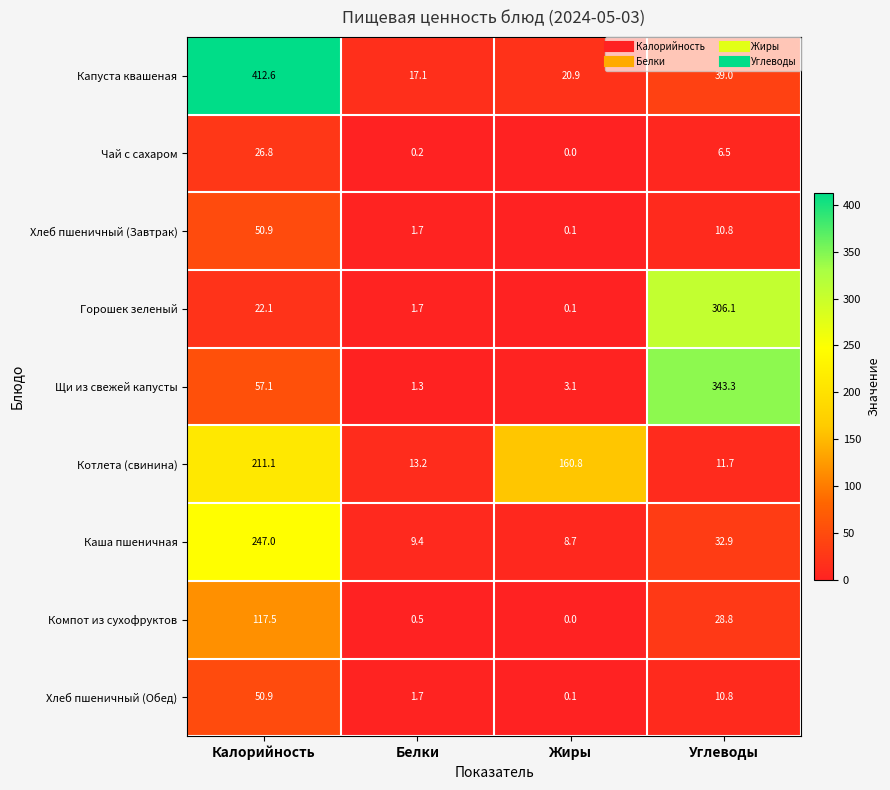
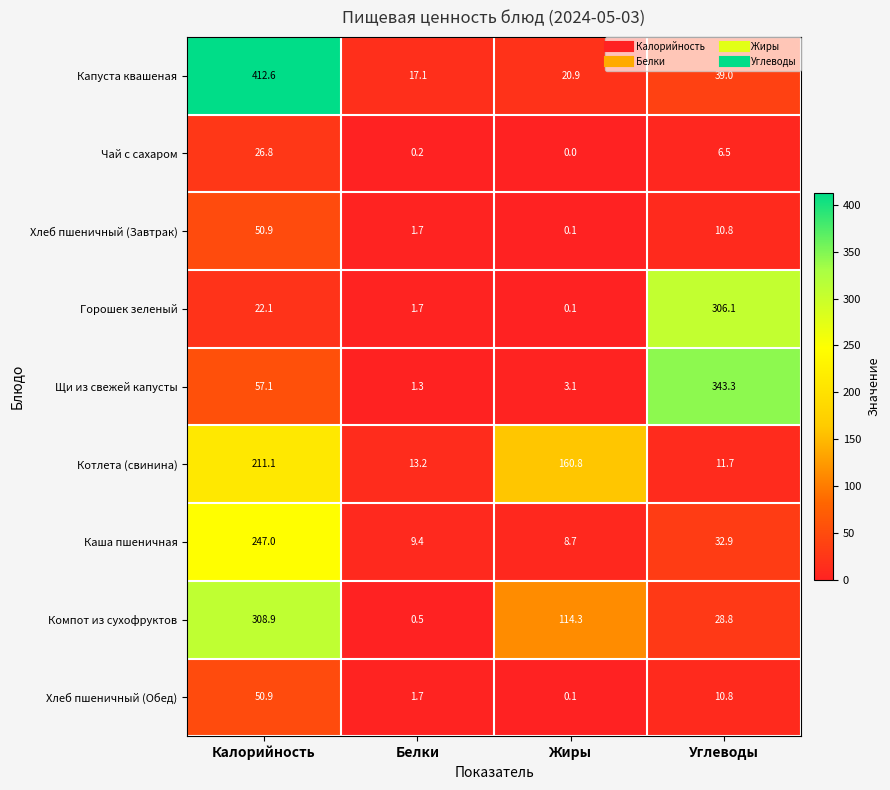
  {
    "Капуста квашеная": {
      "Калорийность": 412.6,
      "Белки": 17.1,
      "Жиры": 20.9,
      "Углеводы": 39.0
    },
    "Чай с сахаром": {
      "Калорийность": 26.8,
      "Белки": 0.2,
      "Жиры": 0.0,
      "Углеводы": 6.5
    },
    "Хлеб пшеничный (Завтрак)": {
      "Калорийность": 50.9,
      "Белки": 1.7,
      "Жиры": 0.1,
      "Углеводы": 10.8
    },
    "Горошек зеленый": {
      "Калорийность": 22.1,
      "Белки": 1.7,
      "Жиры": 0.1,
      "Углеводы": 306.1
    },
    "Щи из свежей капусты": {
      "Калорийность": 57.1,
      "Белки": 1.3,
      "Жиры": 3.1,
      "Углеводы": 343.3
    },
    "Котлета (свинина)": {
      "Калорийность": 211.1,
      "Белки": 13.2,
      "Жиры": 160.8,
      "Углеводы": 11.7
    },
    "Каша пшеничная": {
      "Калорийность": 247.0,
      "Белки": 9.4,
      "Жиры": 8.7,
      "Углеводы": 32.9
    },
    "Компот из сухофруктов": {
-     "Калорийность": 117.5,
+     "Калорийность": 308.9,
      "Белки": 0.5,
-     "Жиры": 0.0,
+     "Жиры": 114.3,
      "Углеводы": 28.8
    },
    "Хлеб пшеничный (Обед)": {
      "Калорийность": 50.9,
      "Белки": 1.7,
      "Жиры": 0.1,
      "Углеводы": 10.8
    }
  }
